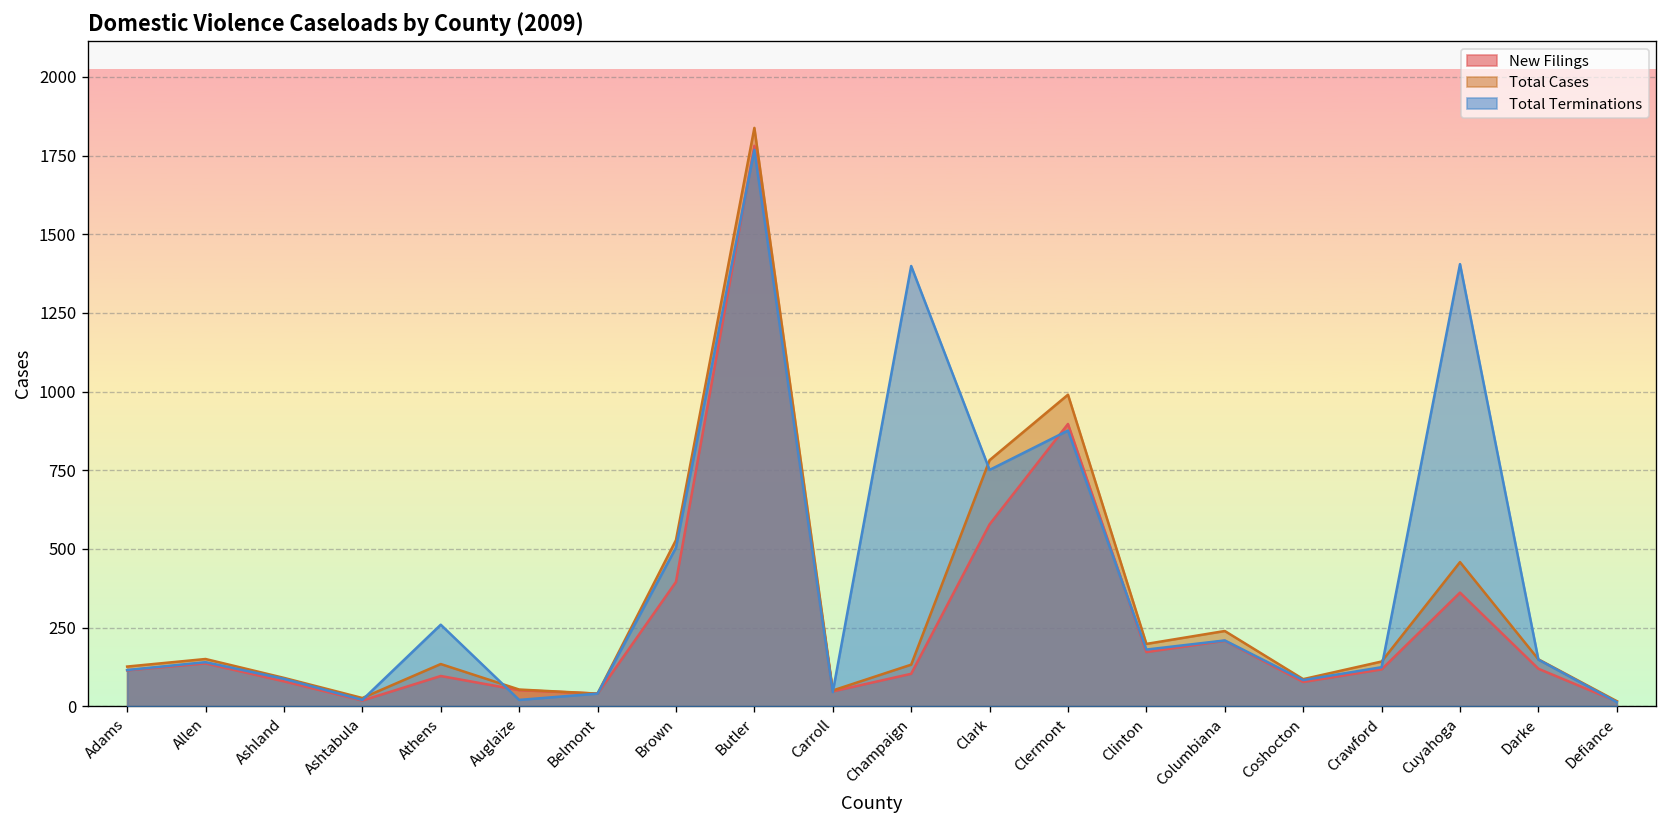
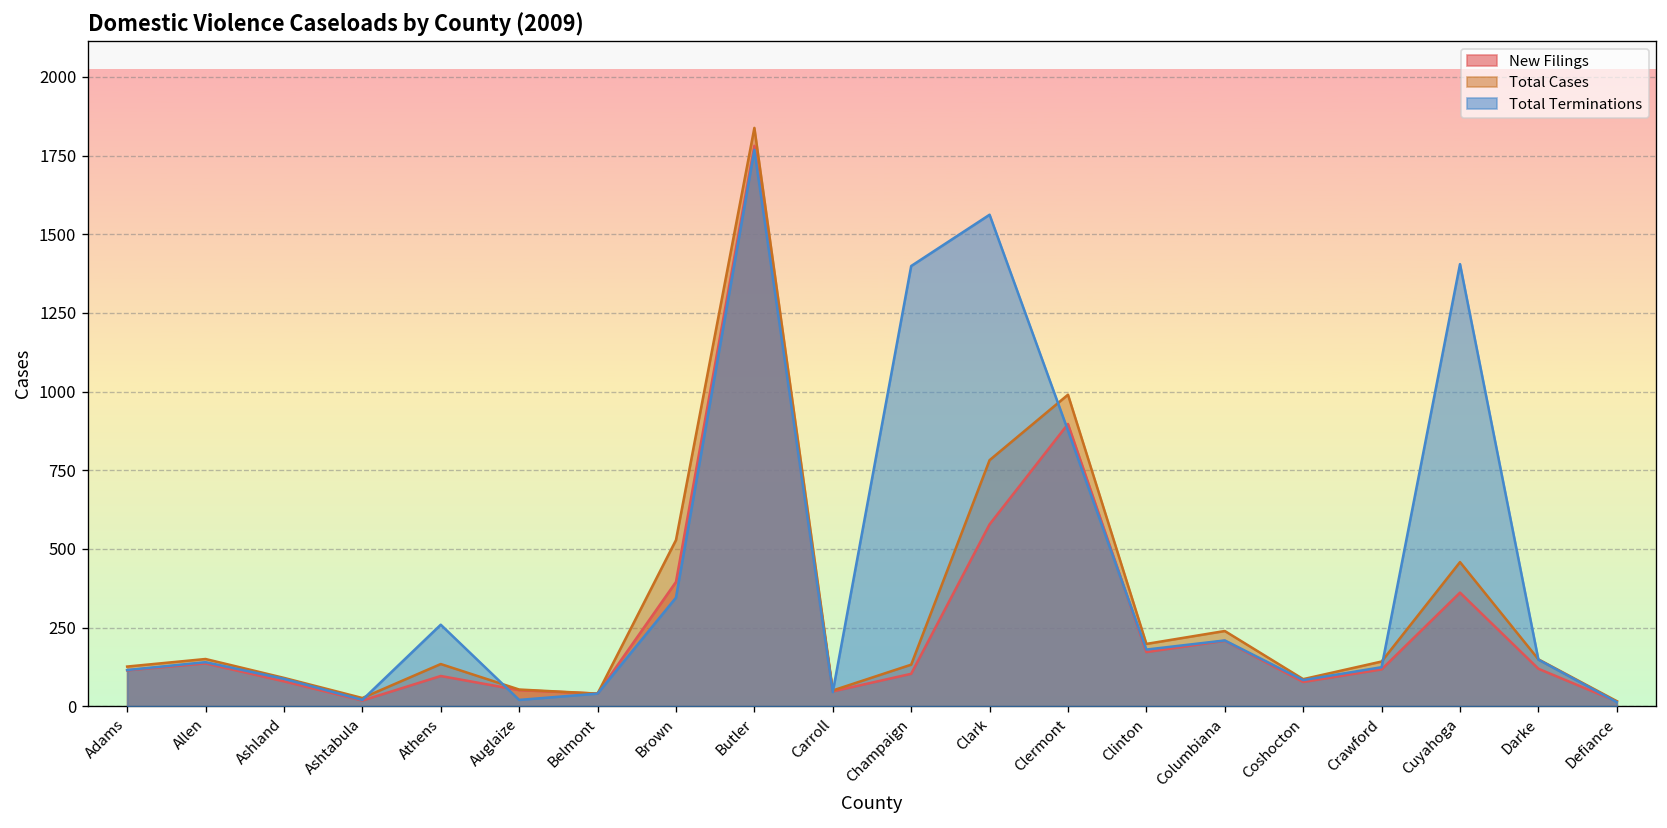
  {
    "Total Terminations": {
      "Athens": 260,
      "Auglaize": 20,
-     "Brown": 500,
+     "Brown": 350,
      "Butler": 1770,
      "Champaign": 1400,
-     "Clark": 750,
+     "Clark": 1560,
      "Clermont": 880,
      "Cuyahoga": 1410
    }
  }
